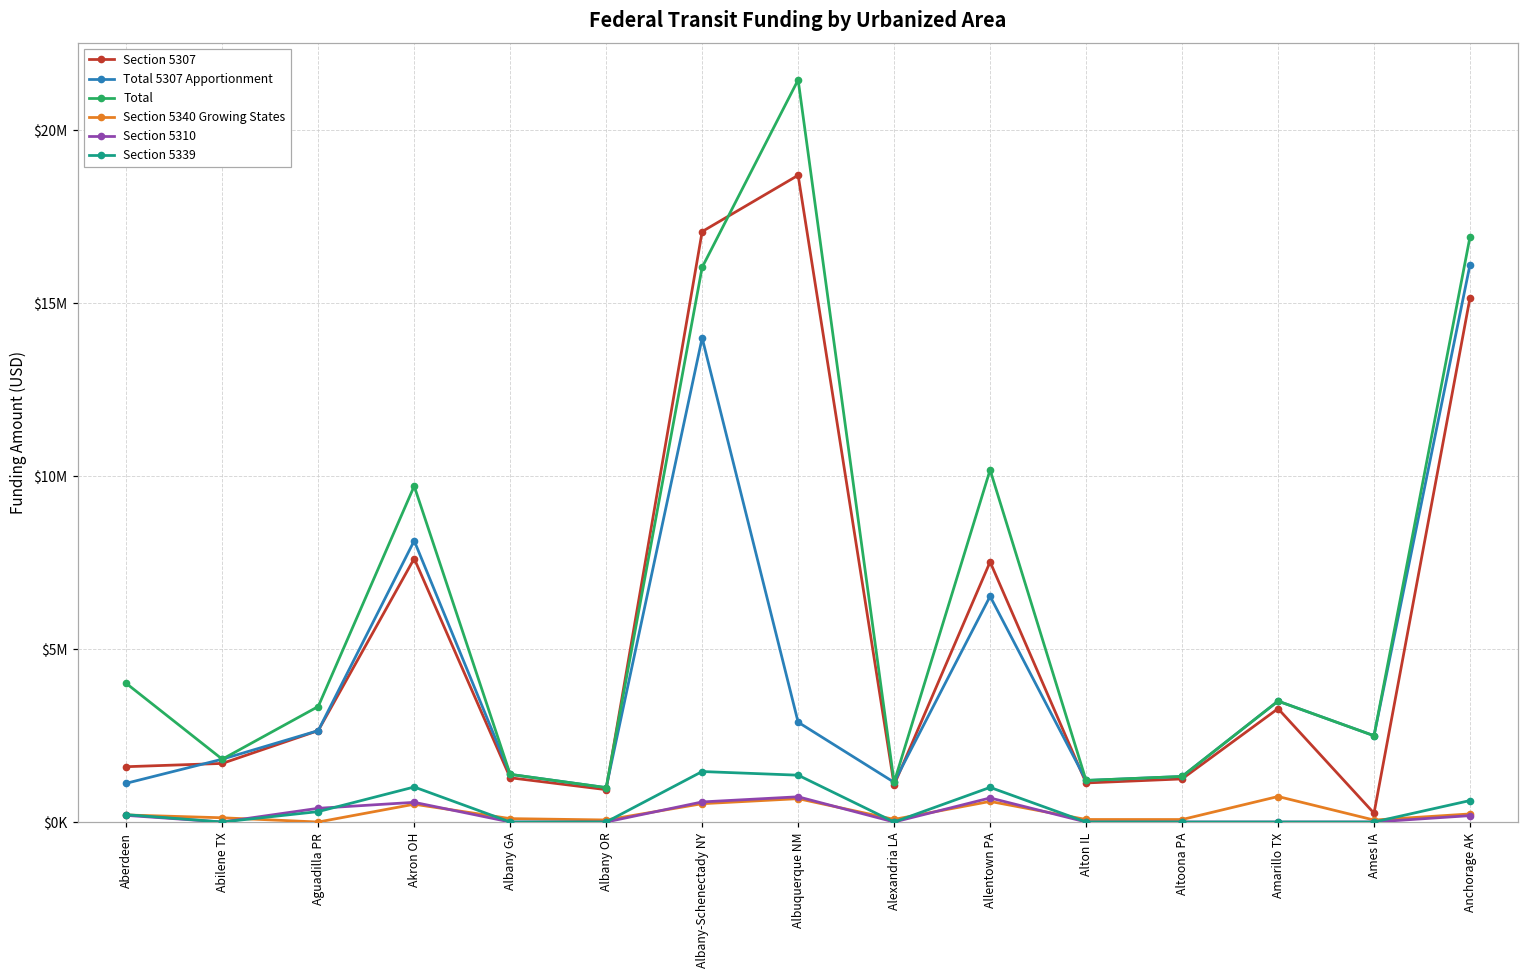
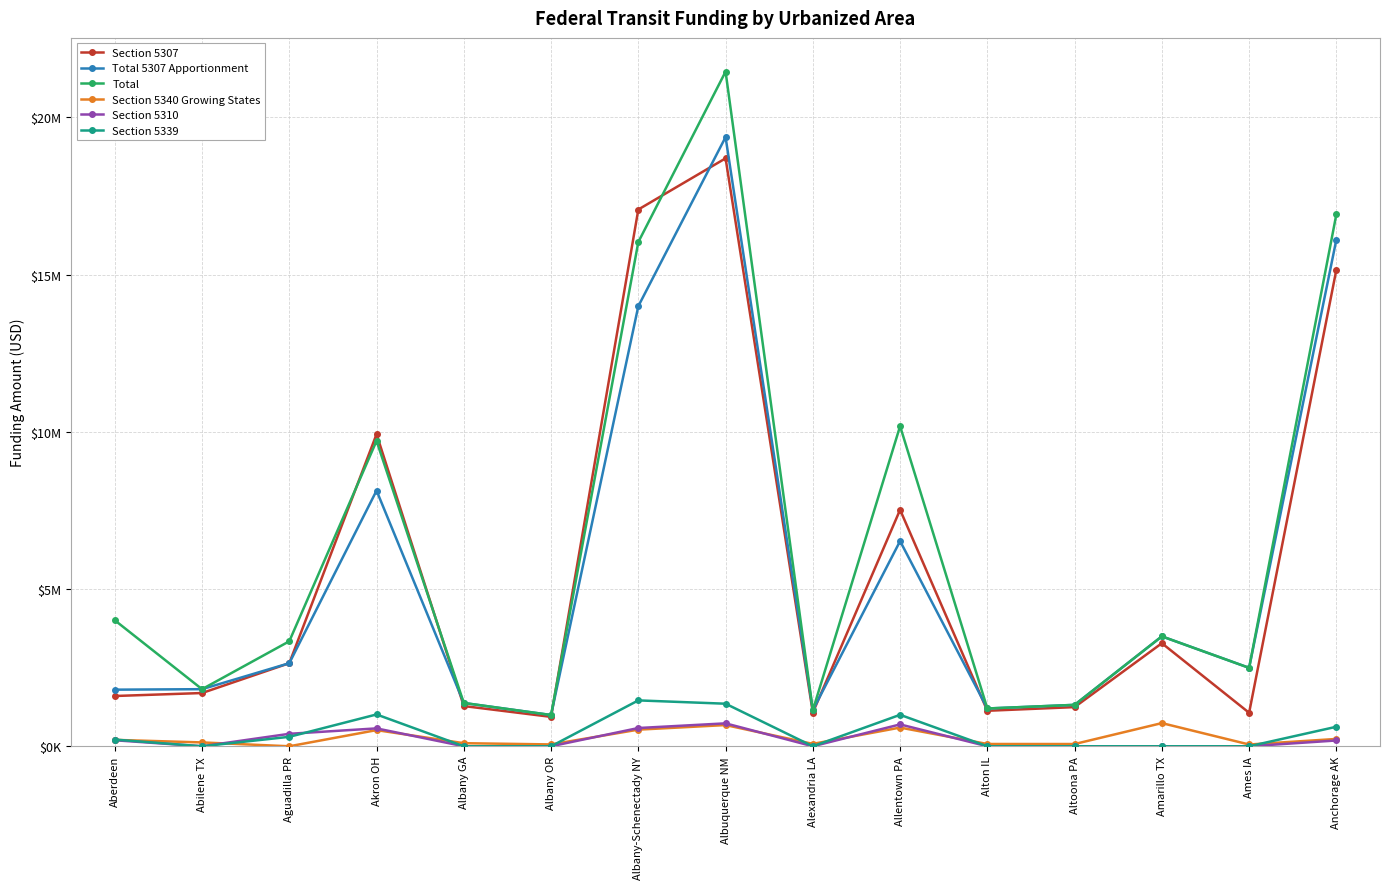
  {
    "Section 5307": {
      "Aberdeen": "$1600000",
      "Abilene TX": "$1700000",
-     "Akron OH": "$7600000",
+     "Akron OH": "$9900000",
      "Albany GA": "$1300000",
      "Albany-Schenectady NY": "$17100000",
      "Albuquerque NM": "$18700000",
      "Allentown PA": "$7500000",
      "Amarillo TX": "$3300000",
-     "Ames IA": "$300000",
+     "Ames IA": "$1100000",
      "Anchorage AK": "$15200000"
    },
    "Total 5307 Apportionment": {
-     "Aberdeen": "$1100000",
+     "Aberdeen": "$1800000",
      "Akron OH": "$8100000",
      "Albany-Schenectady NY": "$14000000",
-     "Albuquerque NM": "$2900000",
+     "Albuquerque NM": "$19400000",
      "Allentown PA": "$6500000",
      "Anchorage AK": "$16100000"
    },
    "Section 5340 Growing States": {
      "Abilene TX": "$100000",
      "Aguadilla PR": "$0",
      "Albany GA": "$100000",
      "Allentown PA": "$600000",
      "Amarillo TX": "$700000"
    },
    "Section 5310": {
      "Aguadilla PR": "$400000",
      "Allentown PA": "$700000"
    }
  }
